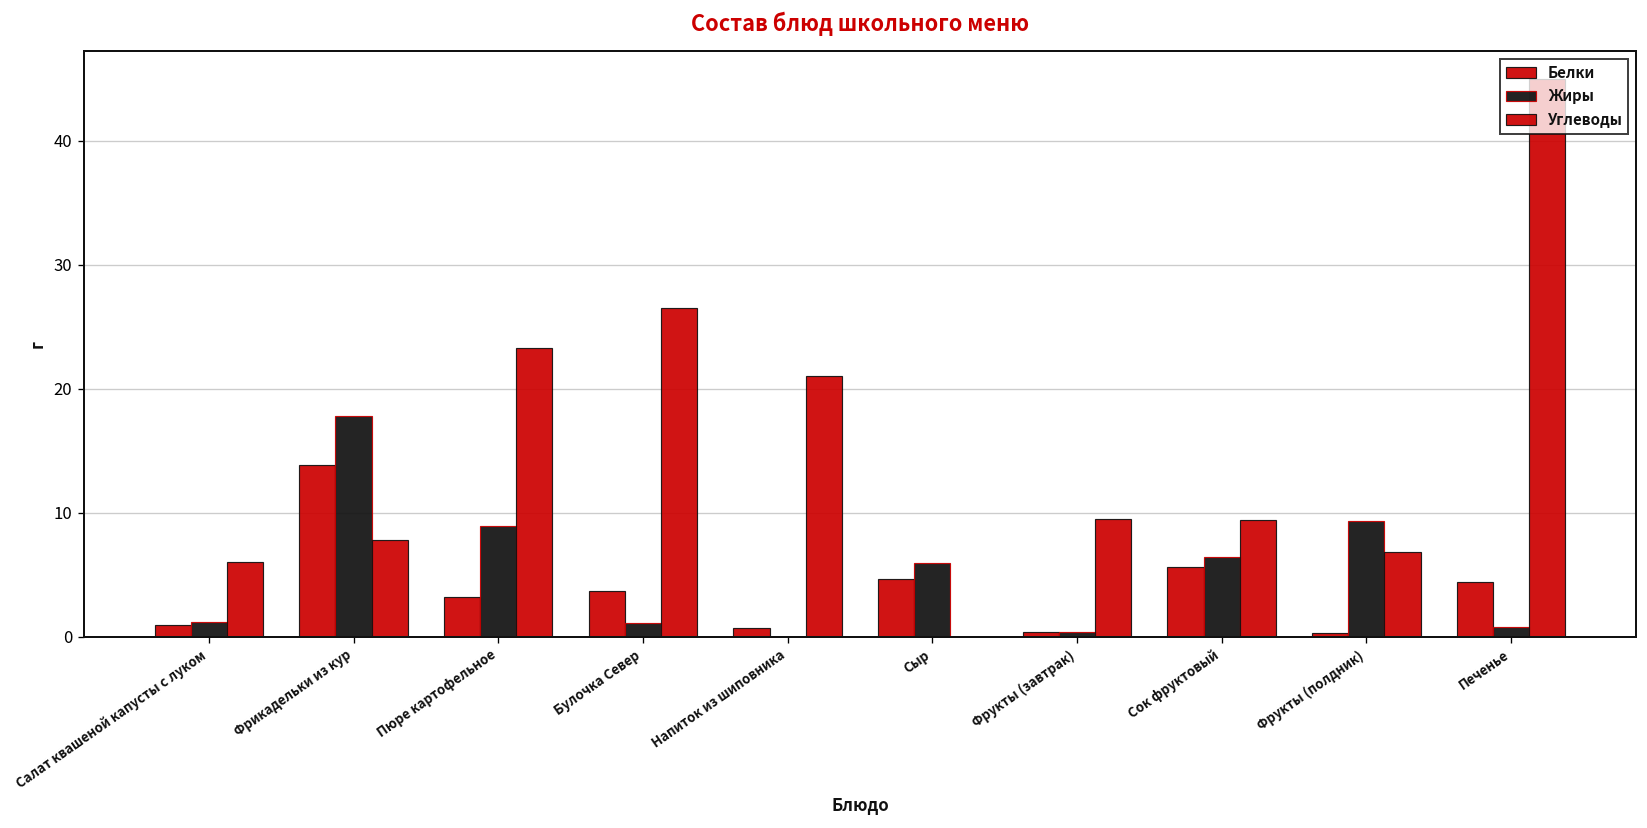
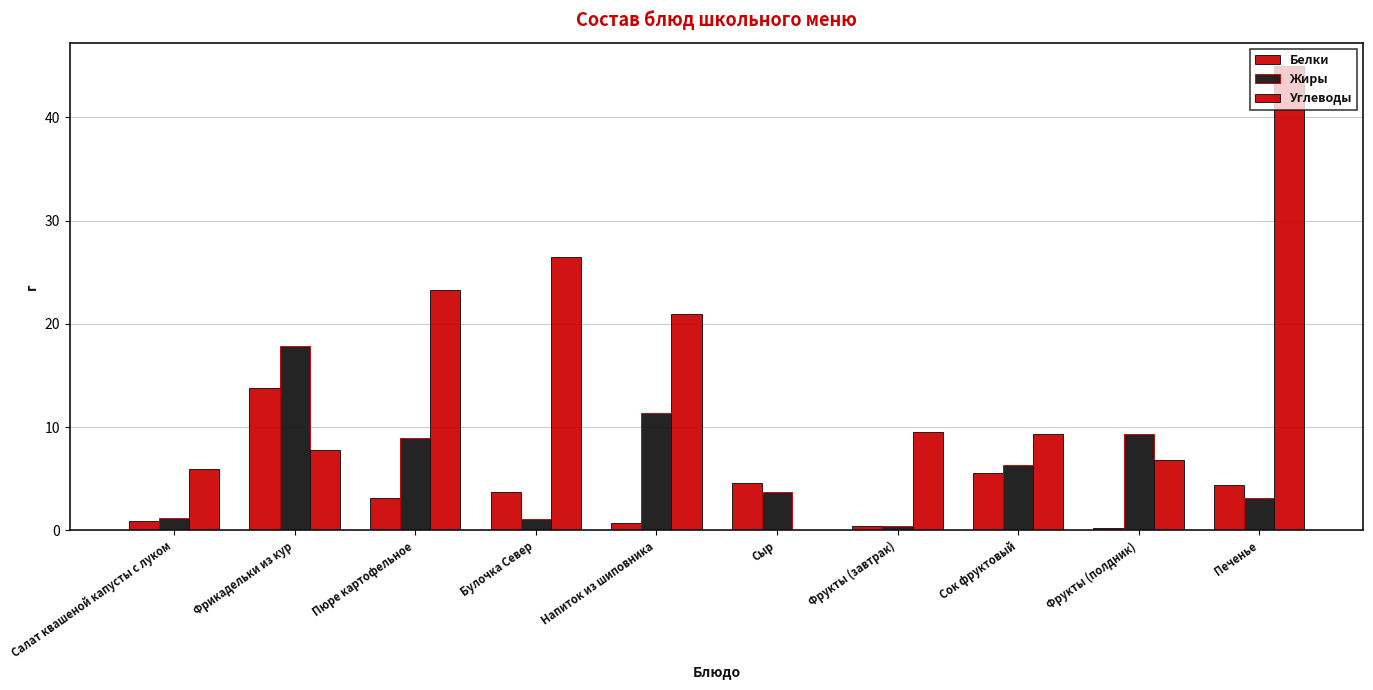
  {
    "Жиры": {
      "Салат квашеной капусты с луком": 1.2,
      "Фрикадельки из кур": 17.8,
      "Пюре картофельное": 9.0,
      "Булочка Север": 1.1,
-     "Напиток из шиповника": 0.0,
-     "Сыр": 5.9,
+     "Напиток из шиповника": 11.4,
+     "Сыр": 3.7,
      "Фрукты (завтрак)": 0.4,
      "Сок фруктовый": 6.4,
      "Фрукты (полдник)": 9.3,
-     "Печенье": 0.8
+     "Печенье": 3.1
    }
  }
